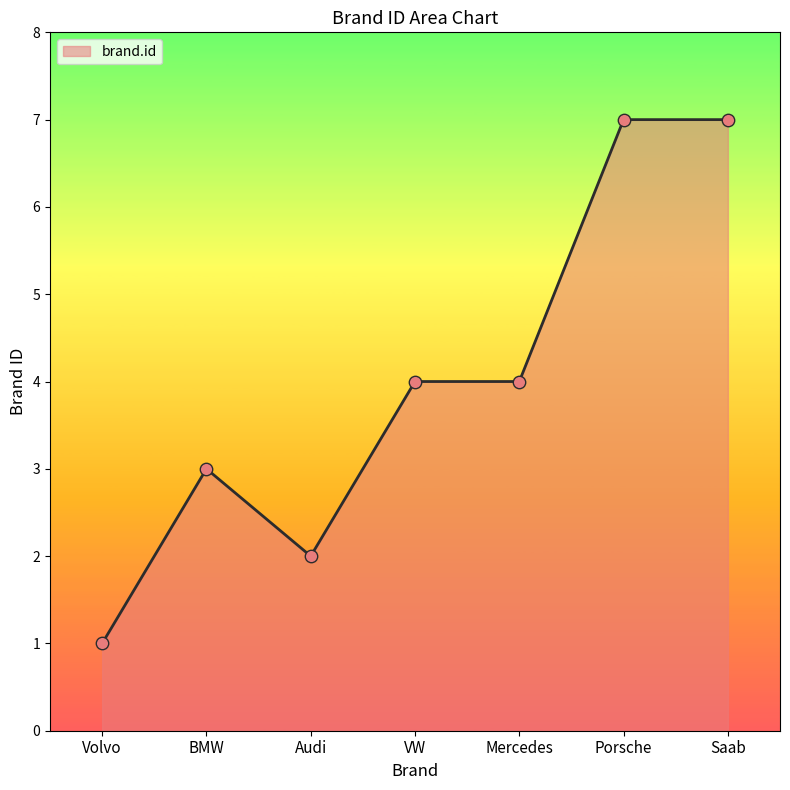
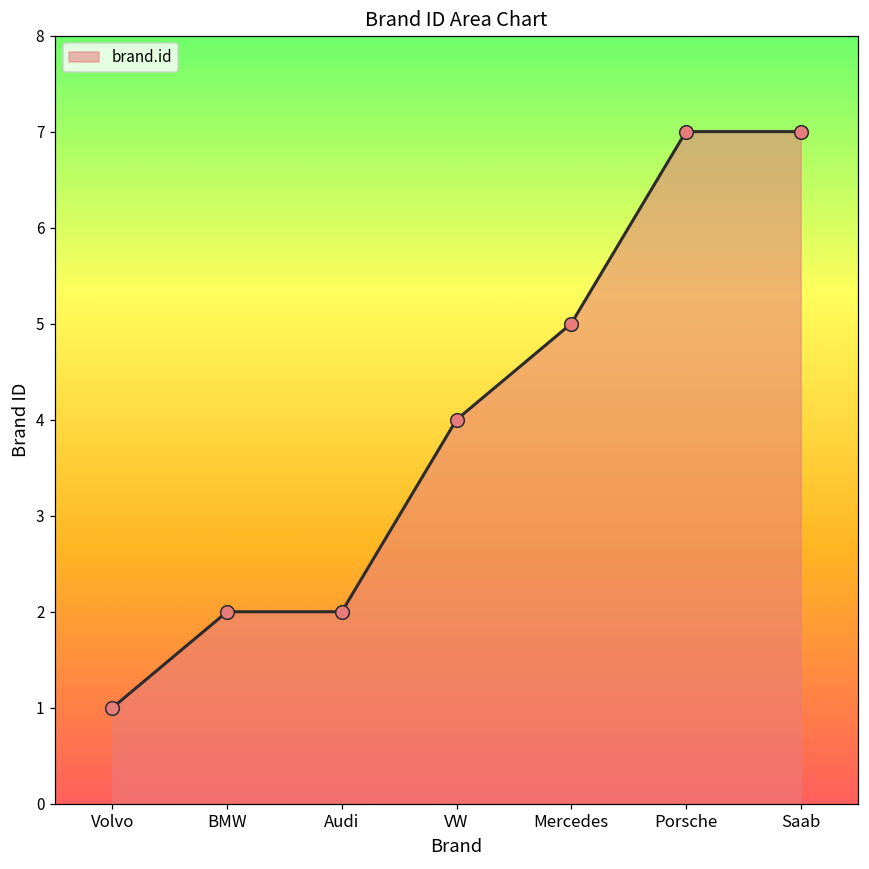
  {
    "Volvo": 1,
-   "BMW": 3,
+   "BMW": 2,
    "Audi": 2,
    "VW": 4,
-   "Mercedes": 4,
+   "Mercedes": 5,
    "Porsche": 7,
    "Saab": 7
  }
